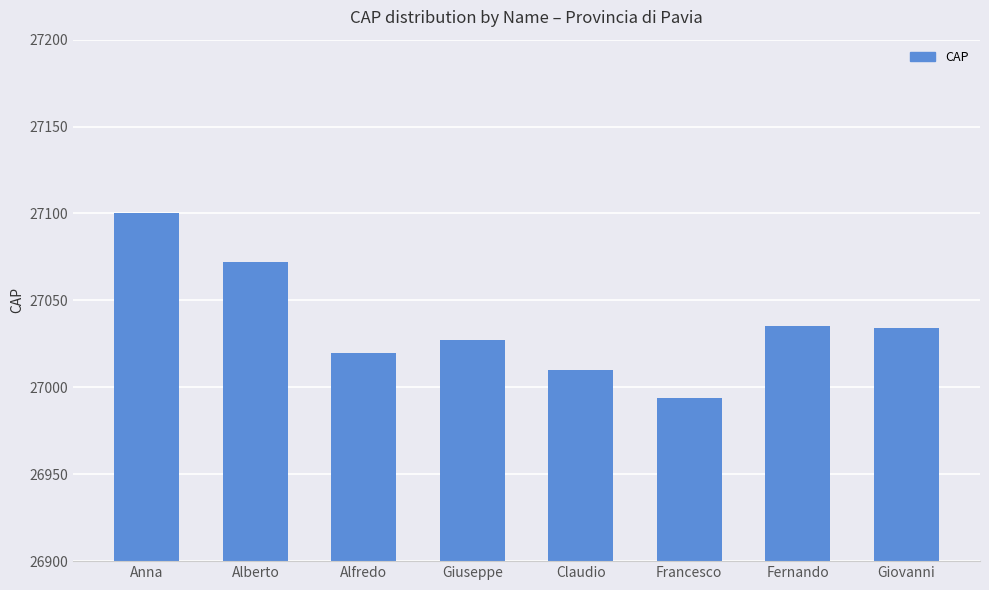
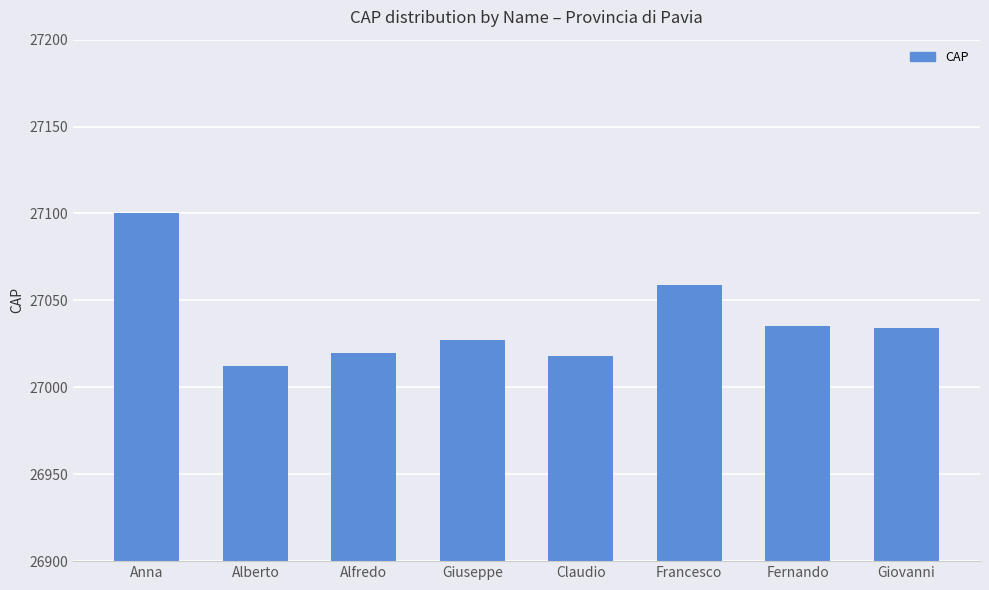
  {
    "Anna": 27100,
-   "Alberto": 27072,
+   "Alberto": 27012,
    "Alfredo": 27020,
    "Giuseppe": 27027,
-   "Claudio": 27010,
-   "Francesco": 26994,
+   "Claudio": 27018,
+   "Francesco": 27059,
    "Fernando": 27035,
    "Giovanni": 27034
  }
